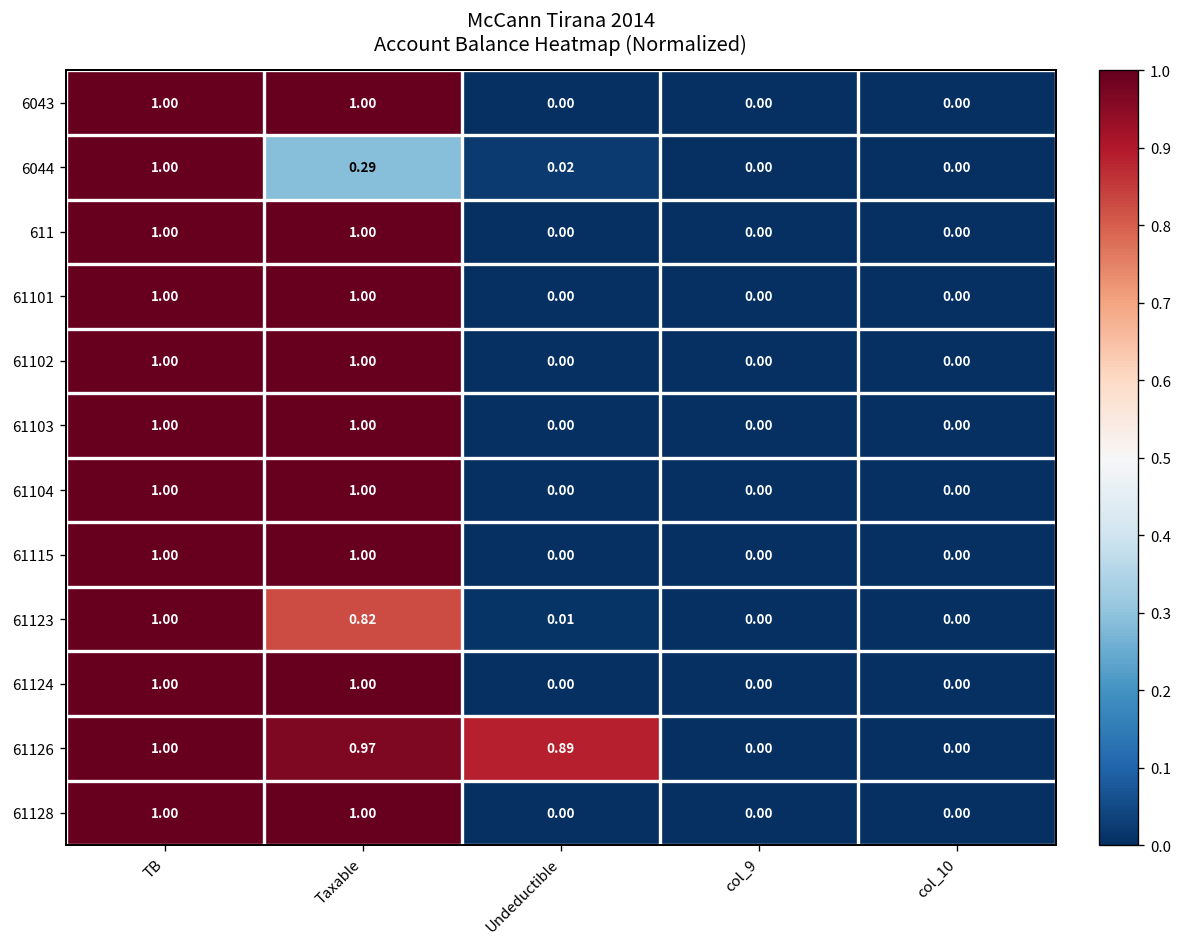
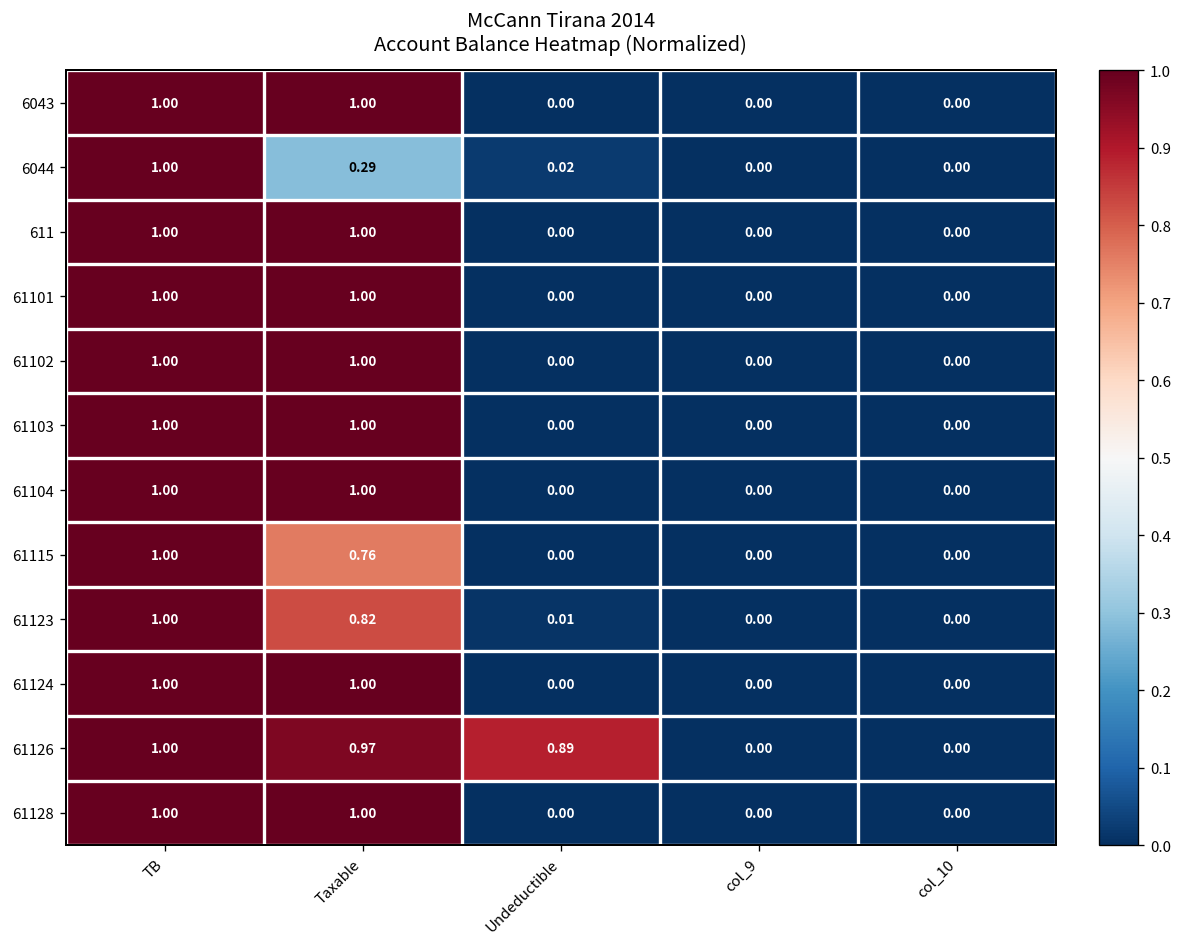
  {
    "6043": {
      "TB": 1.00,
      "Taxable": 1.00,
      "Undeductible": 0.00,
      "col_9": 0.00,
      "col_10": 0.00
    },
    "6044": {
      "TB": 1.00,
      "Taxable": 0.29,
      "Undeductible": 0.02,
      "col_9": 0.00,
      "col_10": 0.00
    },
    "611": {
      "TB": 1.00,
      "Taxable": 1.00,
      "Undeductible": 0.00,
      "col_9": 0.00,
      "col_10": 0.00
    },
    "61101": {
      "TB": 1.00,
      "Taxable": 1.00,
      "Undeductible": 0.00,
      "col_9": 0.00,
      "col_10": 0.00
    },
    "61102": {
      "TB": 1.00,
      "Taxable": 1.00,
      "Undeductible": 0.00,
      "col_9": 0.00,
      "col_10": 0.00
    },
    "61103": {
      "TB": 1.00,
      "Taxable": 1.00,
      "Undeductible": 0.00,
      "col_9": 0.00,
      "col_10": 0.00
    },
    "61104": {
      "TB": 1.00,
      "Taxable": 1.00,
      "Undeductible": 0.00,
      "col_9": 0.00,
      "col_10": 0.00
    },
    "61115": {
      "TB": 1.00,
-     "Taxable": 1.00,
+     "Taxable": 0.76,
      "Undeductible": 0.00,
      "col_9": 0.00,
      "col_10": 0.00
    },
    "61123": {
      "TB": 1.00,
      "Taxable": 0.82,
      "Undeductible": 0.01,
      "col_9": 0.00,
      "col_10": 0.00
    },
    "61124": {
      "TB": 1.00,
      "Taxable": 1.00,
      "Undeductible": 0.00,
      "col_9": 0.00,
      "col_10": 0.00
    },
    "61126": {
      "TB": 1.00,
      "Taxable": 0.97,
      "Undeductible": 0.89,
      "col_9": 0.00,
      "col_10": 0.00
    },
    "61128": {
      "TB": 1.00,
      "Taxable": 1.00,
      "Undeductible": 0.00,
      "col_9": 0.00,
      "col_10": 0.00
    }
  }
